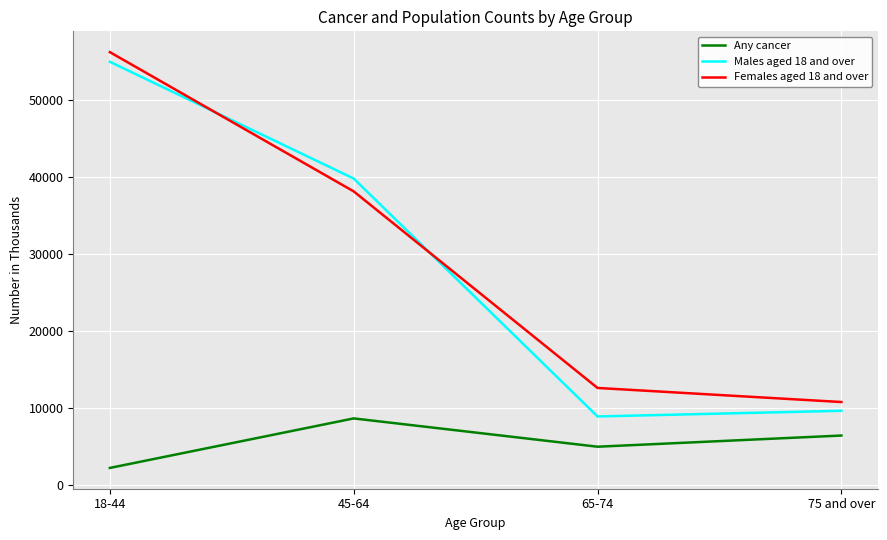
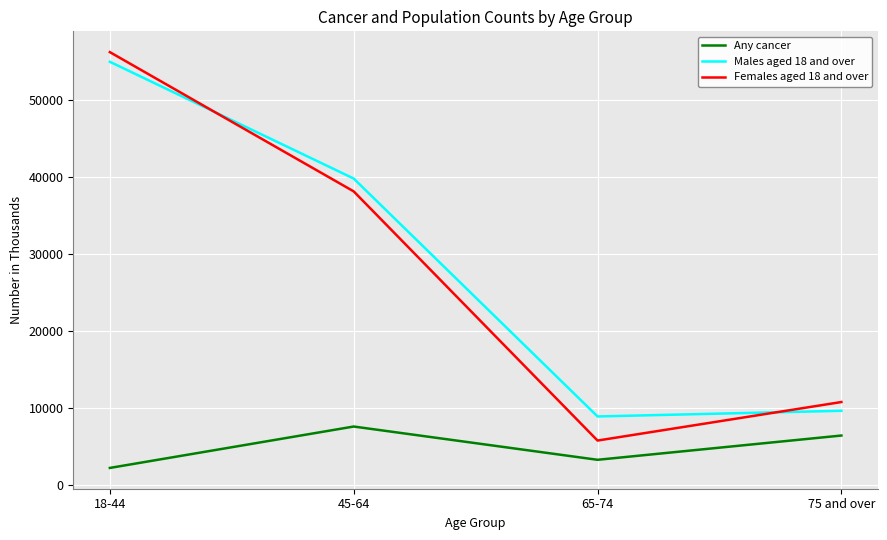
  {
    "Any cancer": {
      "18-44": 2000,
-     "45-64": 9000,
-     "65-74": 5000,
+     "45-64": 8000,
+     "65-74": 3000,
      "75 and over": 6000
    },
    "Males aged 18 and over": {
      "18-44": 55000,
      "45-64": 40000,
      "65-74": 9000,
      "75 and over": 10000
    },
    "Females aged 18 and over": {
      "18-44": 56000,
      "45-64": 38000,
-     "65-74": 13000,
+     "65-74": 6000,
      "75 and over": 11000
    }
  }
